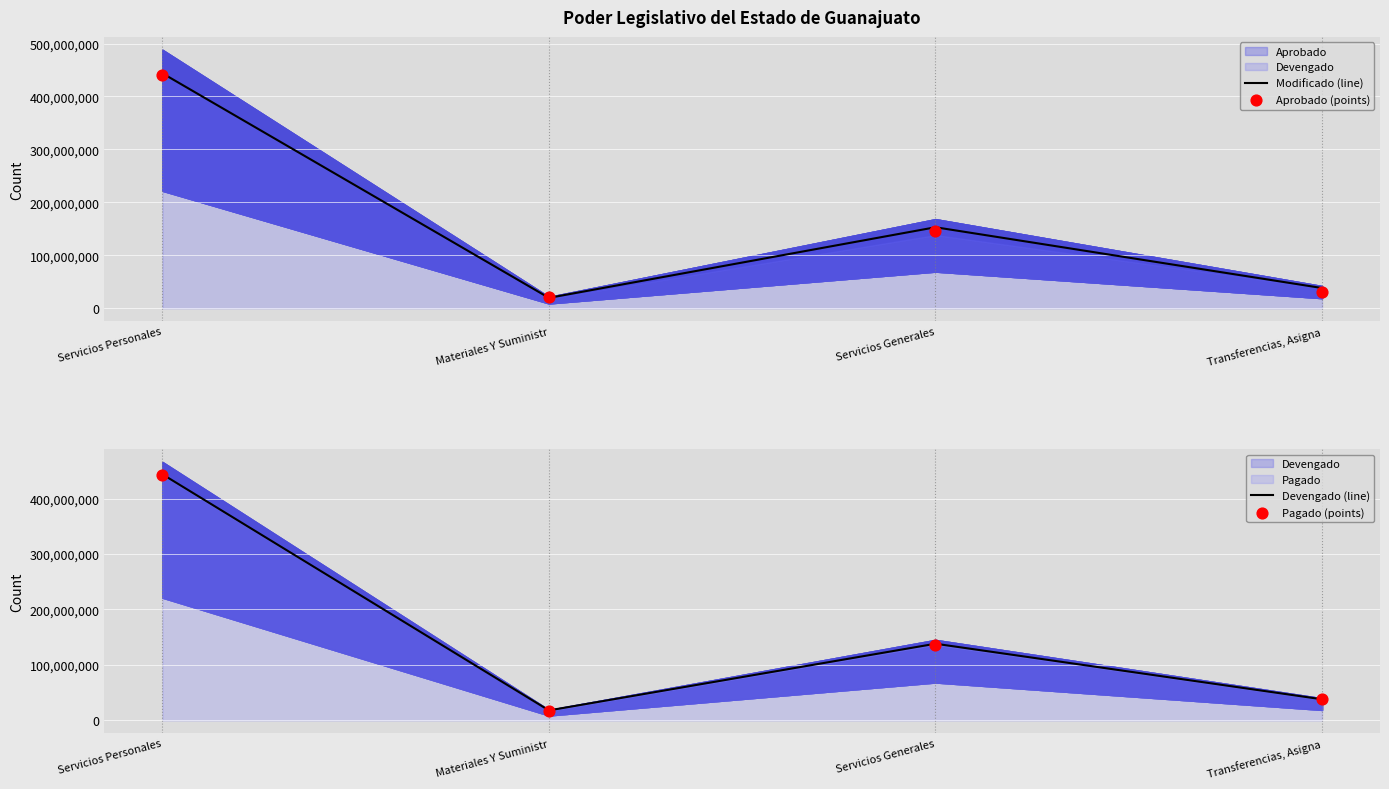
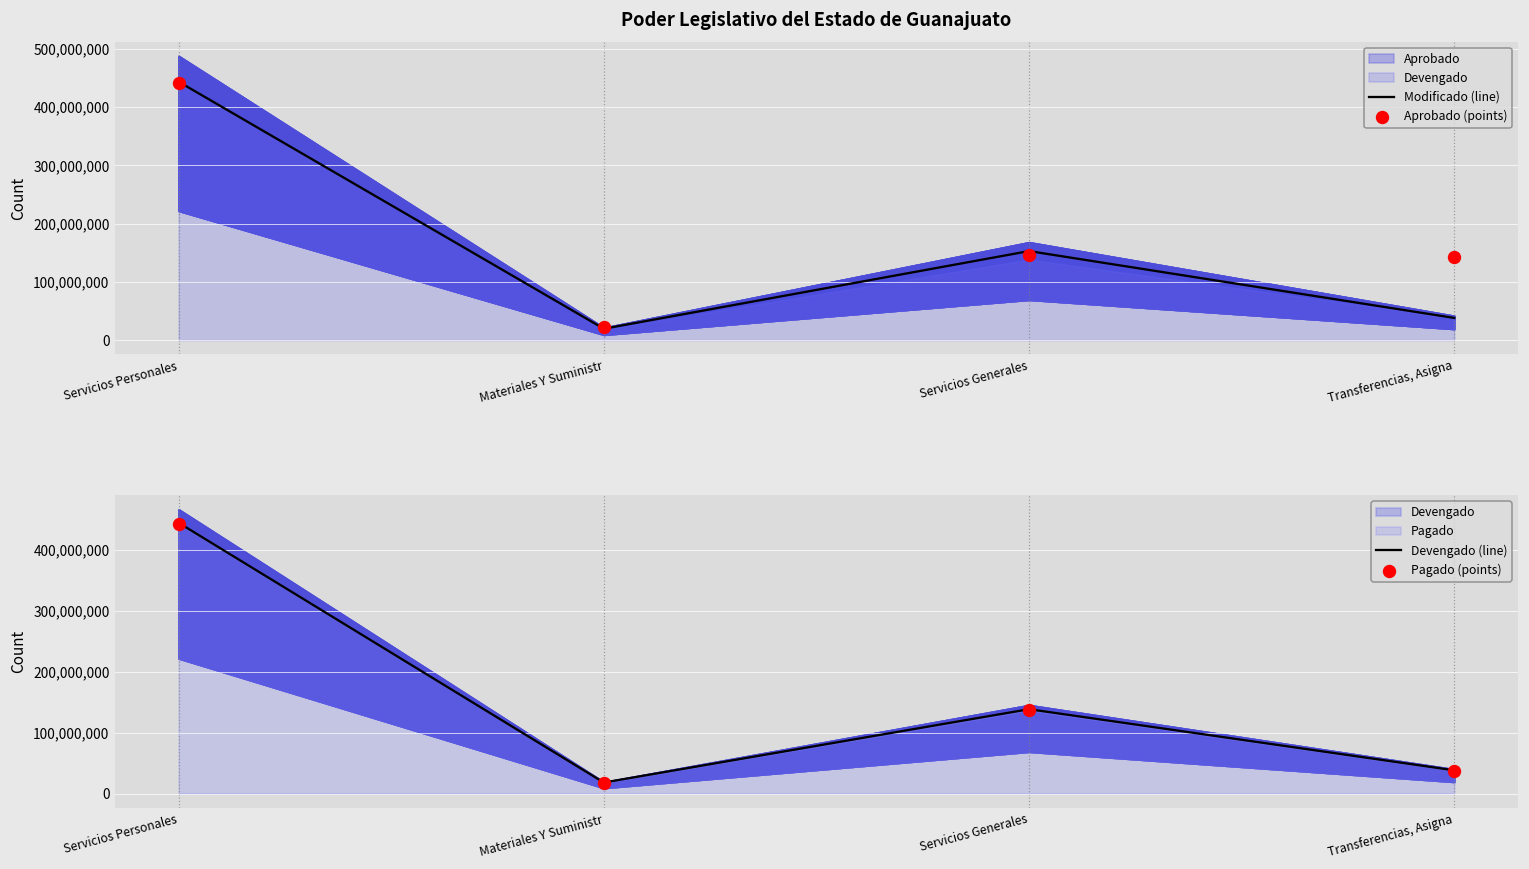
  {
    "Poder Legislativo del Estado de Guanajuato": {
      "Aprobado (points)": {
-       "Transferencias, Asigna": "30,000,000"
+       "Transferencias, Asigna": "140,000,000"
      }
    }
  }
